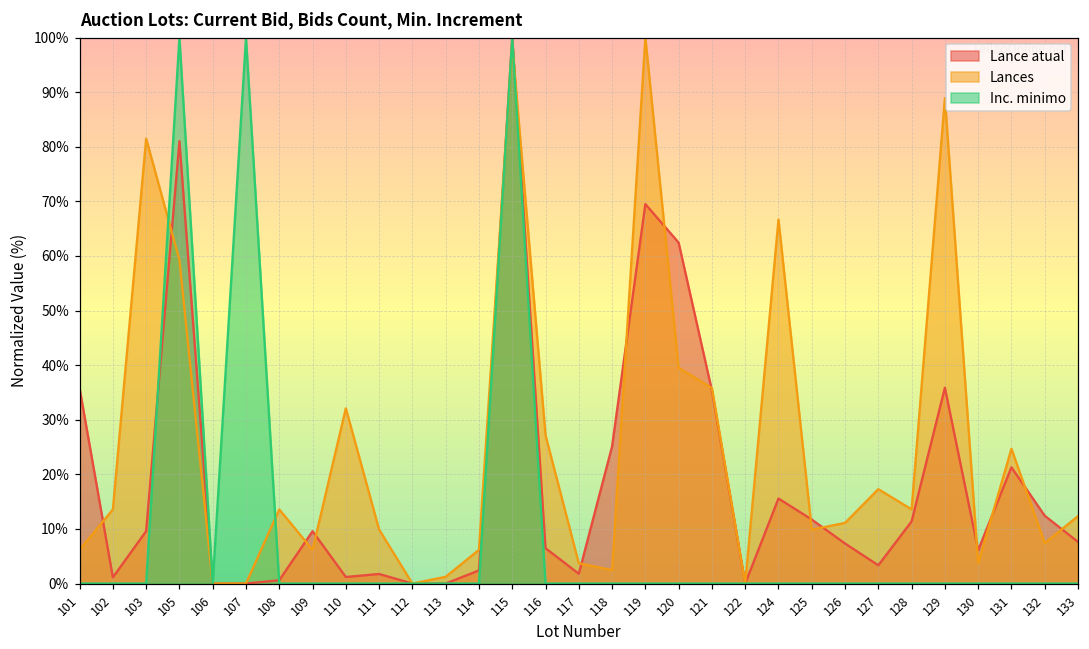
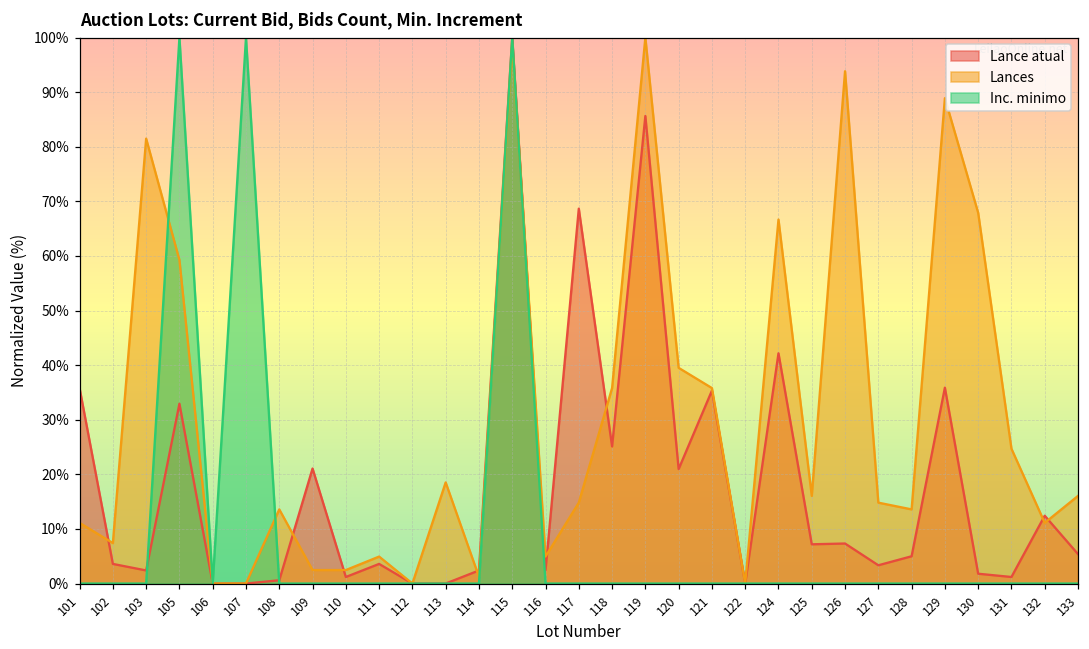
  {
    "Lance atual": {
      "101": "36%",
-     "102": "1%",
-     "103": "10%",
-     "105": "81%",
+     "102": "4%",
+     "103": "2%",
+     "105": "33%",
      "108": "1%",
-     "109": "10%",
+     "109": "21%",
      "110": "1%",
-     "111": "2%",
+     "111": "4%",
      "114": "2%",
-     "116": "6%",
-     "117": "2%",
+     "116": "2%",
+     "117": "69%",
      "118": "25%",
-     "119": "69%",
-     "120": "62%",
-     "124": "16%",
-     "125": "12%",
+     "119": "86%",
+     "120": "21%",
+     "124": "42%",
+     "125": "7%",
      "126": "7%",
      "127": "3%",
-     "128": "11%",
+     "128": "5%",
      "129": "36%",
-     "130": "6%",
-     "131": "21%",
+     "130": "2%",
+     "131": "1%",
      "132": "12%",
-     "133": "8%"
+     "133": "5%"
    },
    "Lances": {
-     "101": "6%",
-     "102": "14%",
+     "101": "11%",
+     "102": "7%",
      "103": "81%",
      "105": "59%",
      "108": "14%",
-     "109": "6%",
-     "110": "32%",
-     "111": "10%",
-     "113": "1%",
-     "114": "6%",
+     "109": "2%",
+     "110": "2%",
+     "111": "5%",
+     "113": "19%",
+     "114": "1%",
      "115": "99%",
-     "116": "27%",
-     "117": "4%",
-     "118": "2%",
+     "116": "5%",
+     "117": "15%",
+     "118": "36%",
      "119": "100%",
      "120": "40%",
      "124": "67%",
-     "125": "10%",
-     "126": "11%",
-     "127": "17%",
+     "125": "16%",
+     "126": "94%",
+     "127": "15%",
      "128": "14%",
      "129": "89%",
-     "130": "4%",
+     "130": "68%",
      "131": "25%",
-     "132": "7%",
-     "133": "12%"
+     "132": "11%",
+     "133": "16%"
    },
    "Inc. minimo": {
      "101": "0%",
      "102": "0%",
      "103": "0%",
      "105": "100%",
      "107": "100%",
      "108": "0%",
      "109": "0%",
      "110": "0%",
      "111": "0%",
      "114": "0%",
      "116": "0%",
      "117": "0%",
      "118": "0%",
      "119": "0%",
      "120": "0%",
      "121": "0%",
      "124": "0%",
      "125": "0%",
      "126": "0%",
      "127": "0%",
      "128": "0%",
      "129": "0%",
      "130": "0%",
      "131": "0%",
      "132": "0%",
      "133": "0%"
    }
  }
